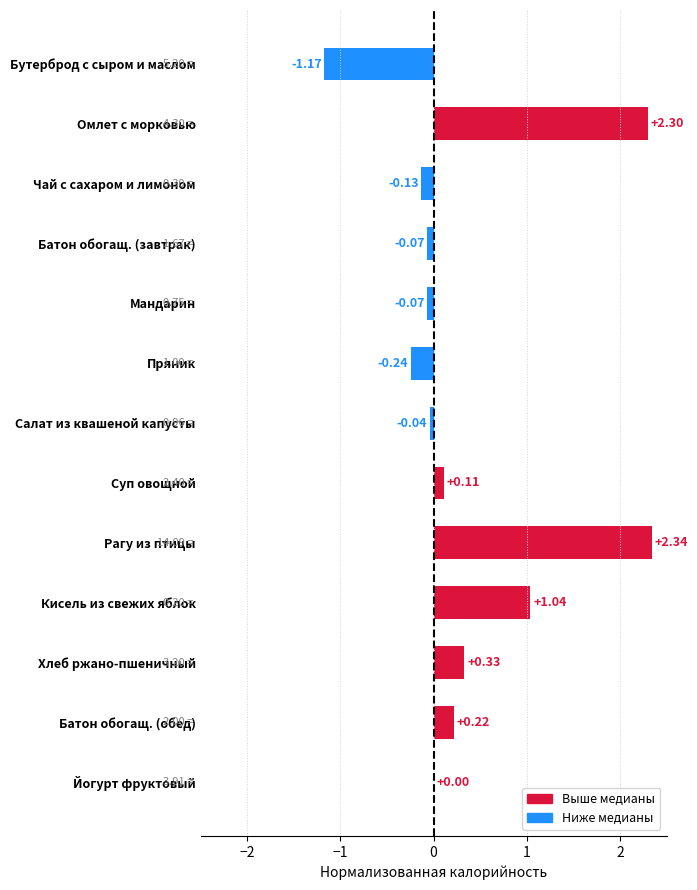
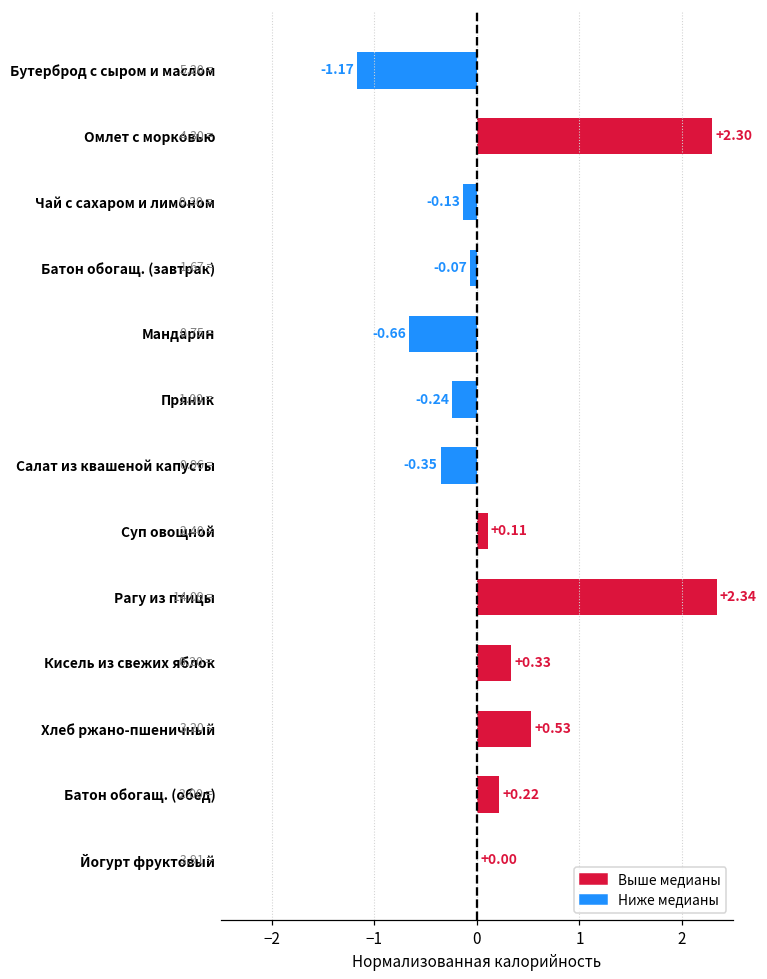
  {
    "Бутерброд с сыром и маслом": "-1.17",
    "Омлет с морковью": "+2.30",
    "Чай с сахаром и лимоном": "-0.13",
    "Батон обогащ. (завтрак)": "-0.07",
-   "Мандарин": "-0.07",
+   "Мандарин": "-0.66",
    "Пряник": "-0.24",
-   "Салат из квашеной капусты": "-0.04",
+   "Салат из квашеной капусты": "-0.35",
    "Суп овощной": "+0.11",
    "Рагу из птицы": "+2.34",
-   "Кисель из свежих яблок": "+1.04",
-   "Хлеб ржано-пшеничный": "+0.33",
+   "Кисель из свежих яблок": "+0.33",
+   "Хлеб ржано-пшеничный": "+0.53",
    "Батон обогащ. (обед)": "+0.22",
    "Йогурт фруктовый": "+0.00"
  }
